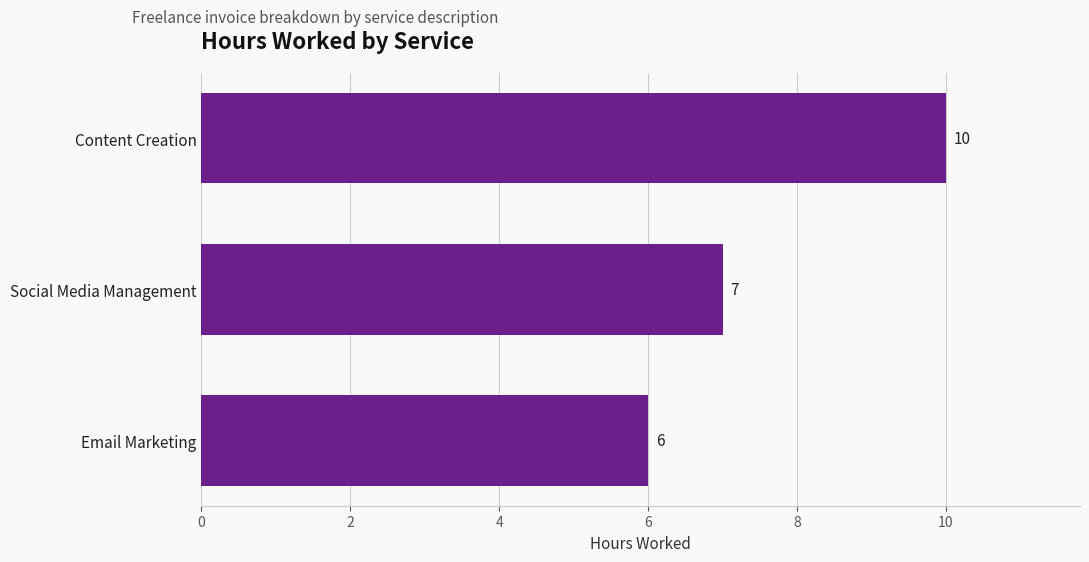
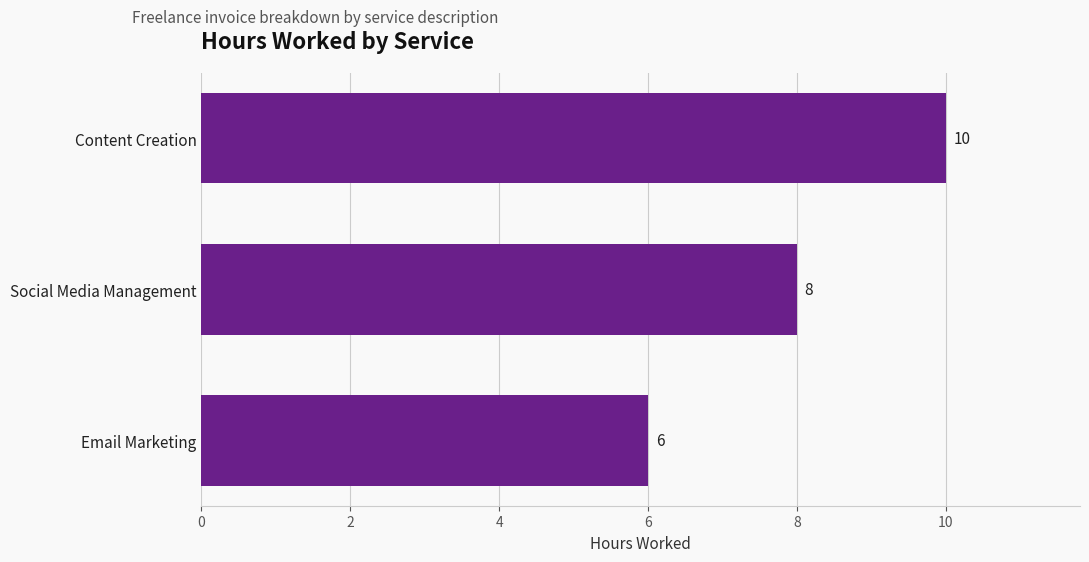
  {
    "Content Creation": 10,
-   "Social Media Management": 7,
+   "Social Media Management": 8,
    "Email Marketing": 6
  }
